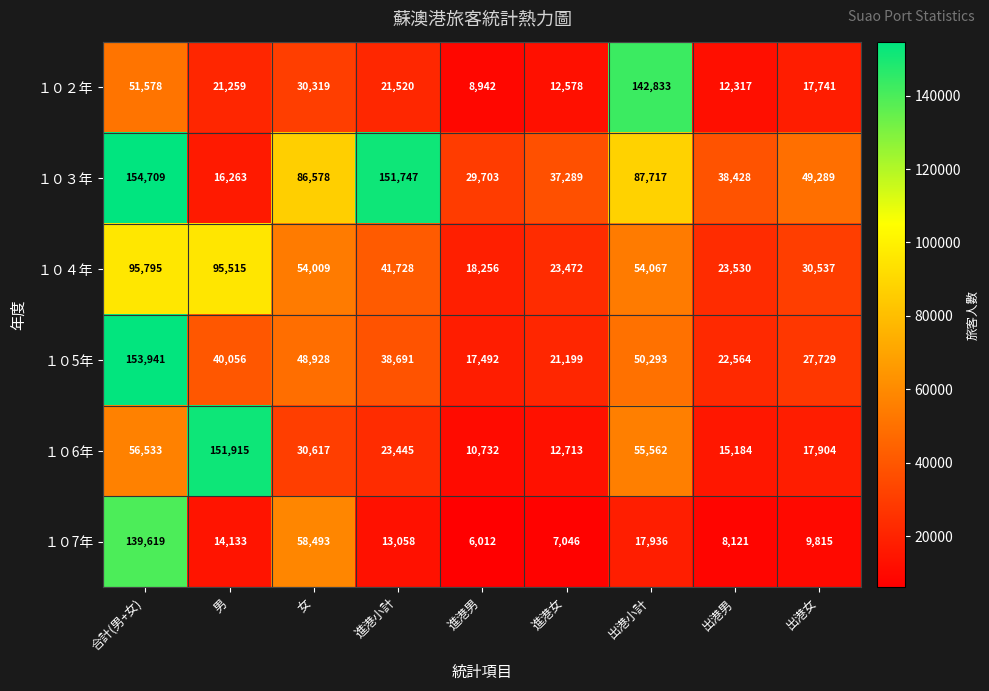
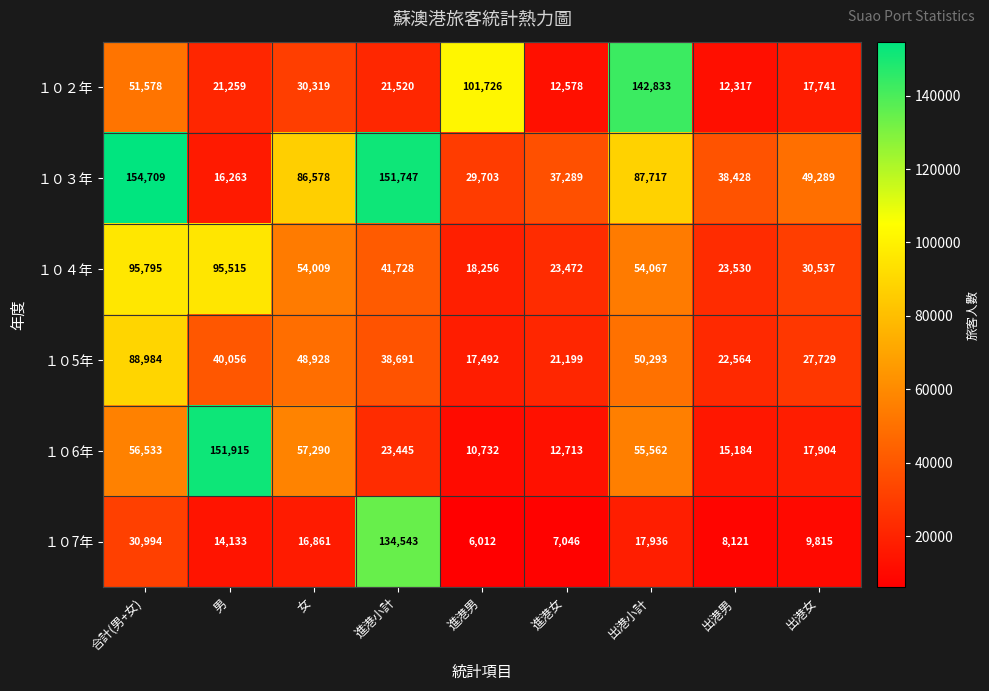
  {
    "１０２年": {
      "合計(男+女)": "51,578",
      "男": "21,259",
      "女": "30,319",
      "進港小計": "21,520",
-     "進港男": "8,942",
+     "進港男": "101,726",
      "進港女": "12,578",
      "出港小計": "142,833",
      "出港男": "12,317",
      "出港女": "17,741"
    },
    "１０３年": {
      "合計(男+女)": "154,709",
      "男": "16,263",
      "女": "86,578",
      "進港小計": "151,747",
      "進港男": "29,703",
      "進港女": "37,289",
      "出港小計": "87,717",
      "出港男": "38,428",
      "出港女": "49,289"
    },
    "１０４年": {
      "合計(男+女)": "95,795",
      "男": "95,515",
      "女": "54,009",
      "進港小計": "41,728",
      "進港男": "18,256",
      "進港女": "23,472",
      "出港小計": "54,067",
      "出港男": "23,530",
      "出港女": "30,537"
    },
    "１０5年": {
-     "合計(男+女)": "153,941",
+     "合計(男+女)": "88,984",
      "男": "40,056",
      "女": "48,928",
      "進港小計": "38,691",
      "進港男": "17,492",
      "進港女": "21,199",
      "出港小計": "50,293",
      "出港男": "22,564",
      "出港女": "27,729"
    },
    "１０6年": {
      "合計(男+女)": "56,533",
      "男": "151,915",
-     "女": "30,617",
+     "女": "57,290",
      "進港小計": "23,445",
      "進港男": "10,732",
      "進港女": "12,713",
      "出港小計": "55,562",
      "出港男": "15,184",
      "出港女": "17,904"
    },
    "１０7年": {
-     "合計(男+女)": "139,619",
+     "合計(男+女)": "30,994",
      "男": "14,133",
-     "女": "58,493",
-     "進港小計": "13,058",
+     "女": "16,861",
+     "進港小計": "134,543",
      "進港男": "6,012",
      "進港女": "7,046",
      "出港小計": "17,936",
      "出港男": "8,121",
      "出港女": "9,815"
    }
  }
